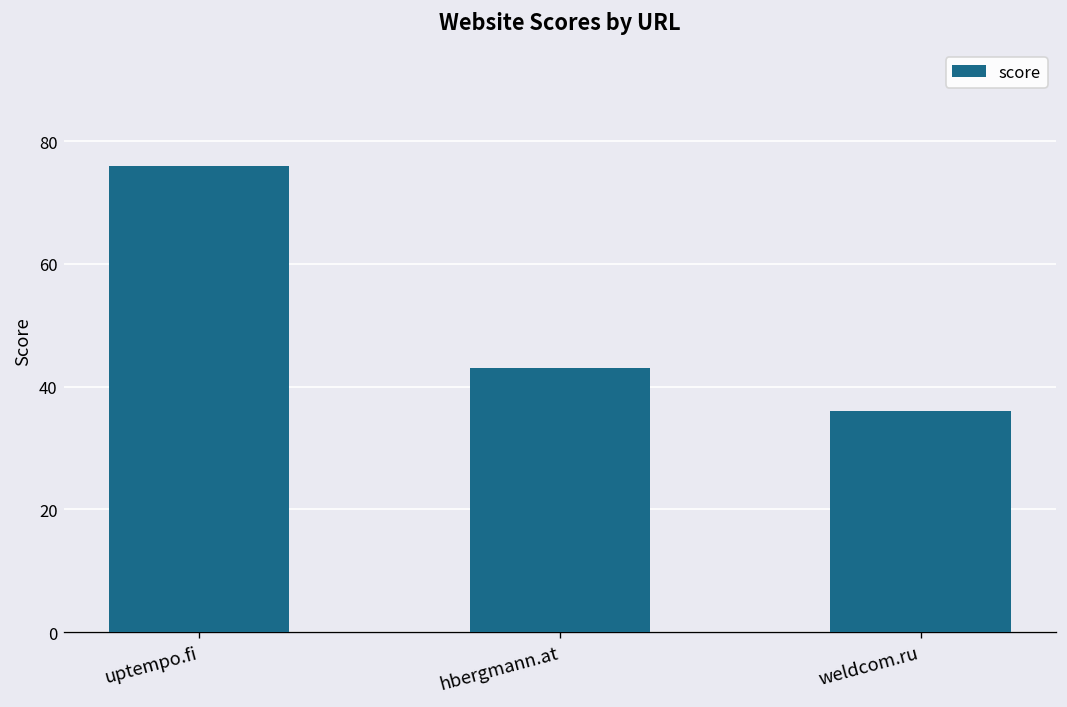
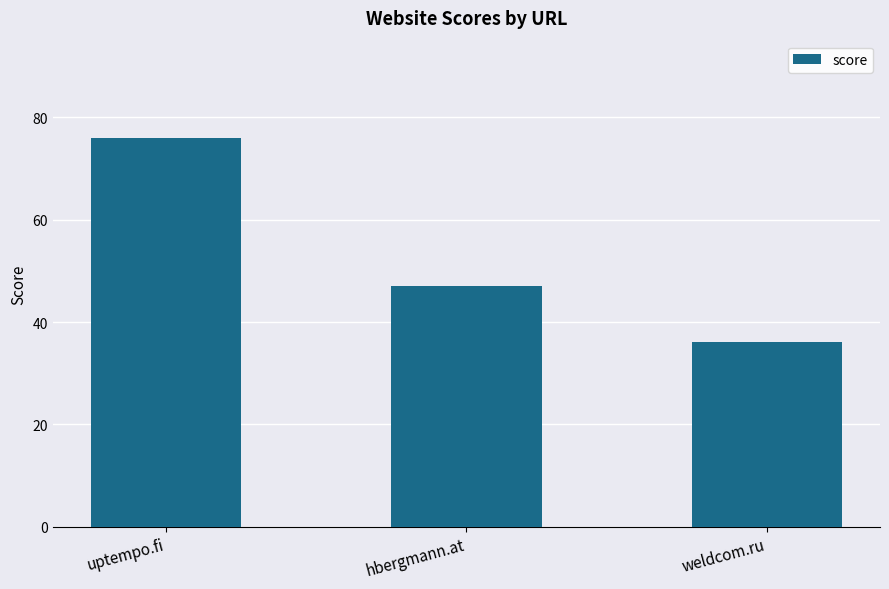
  {
    "uptempo.fi": 76,
-   "hbergmann.at": 43,
+   "hbergmann.at": 47,
    "weldcom.ru": 36
  }
